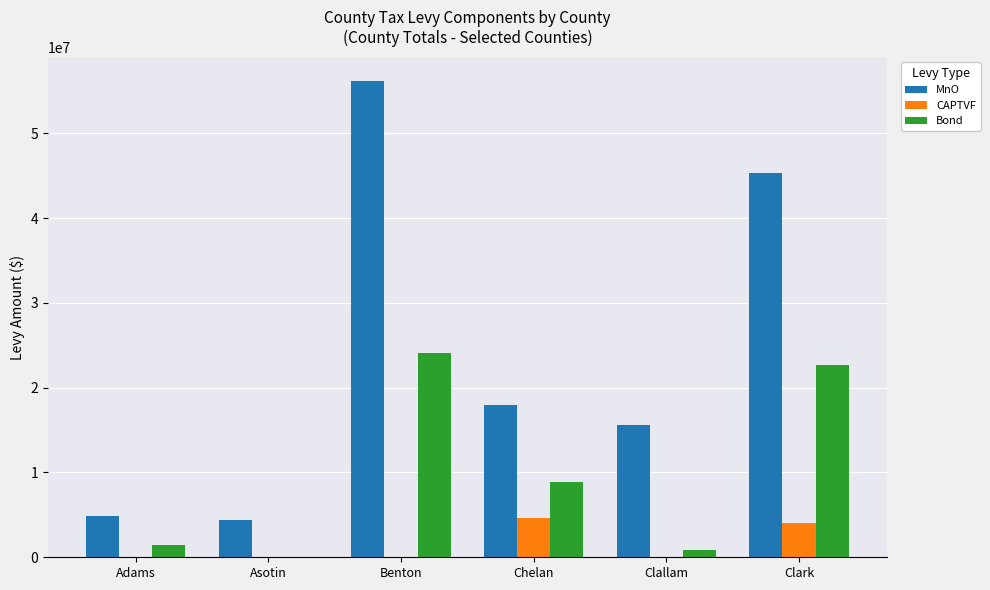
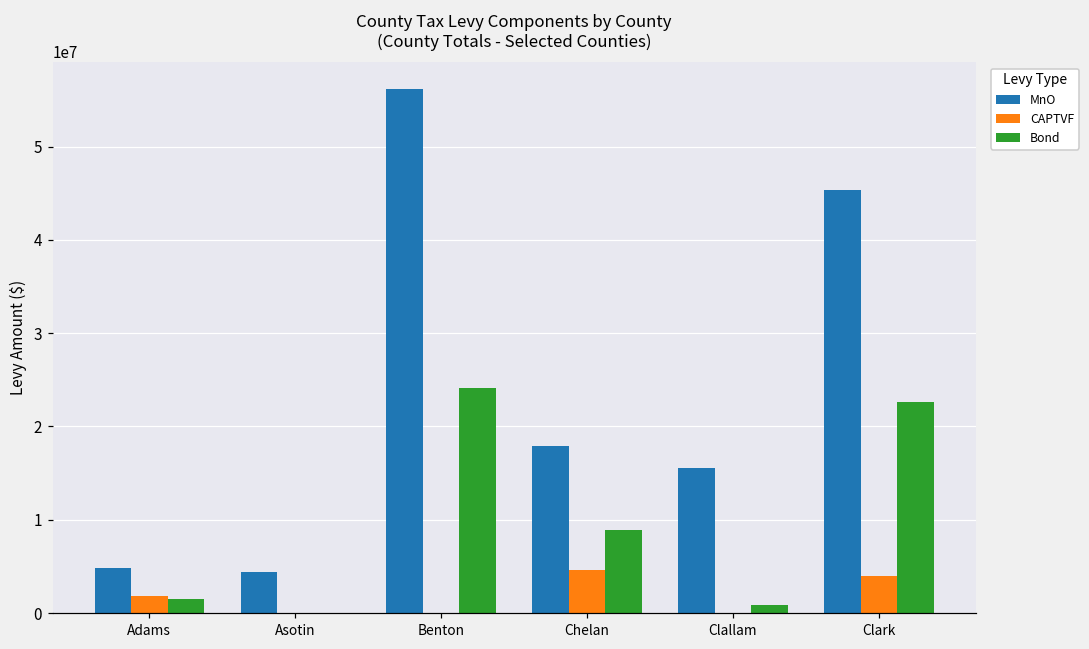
  {
    "MnO": {
      "Adams": 5000000,
      "Asotin": 4000000,
      "Benton": 56000000,
      "Chelan": 18000000,
      "Clallam": 16000000,
      "Clark": 45000000
    },
    "CAPTVF": {
-     "Adams": 0,
+     "Adams": 2000000,
      "Asotin": 0,
      "Chelan": 5000000,
      "Clallam": 0,
      "Clark": 4000000
    },
    "Bond": {
      "Adams": 1000000,
      "Asotin": 0,
      "Benton": 24000000,
      "Chelan": 9000000,
      "Clallam": 1000000,
      "Clark": 23000000
    }
  }
